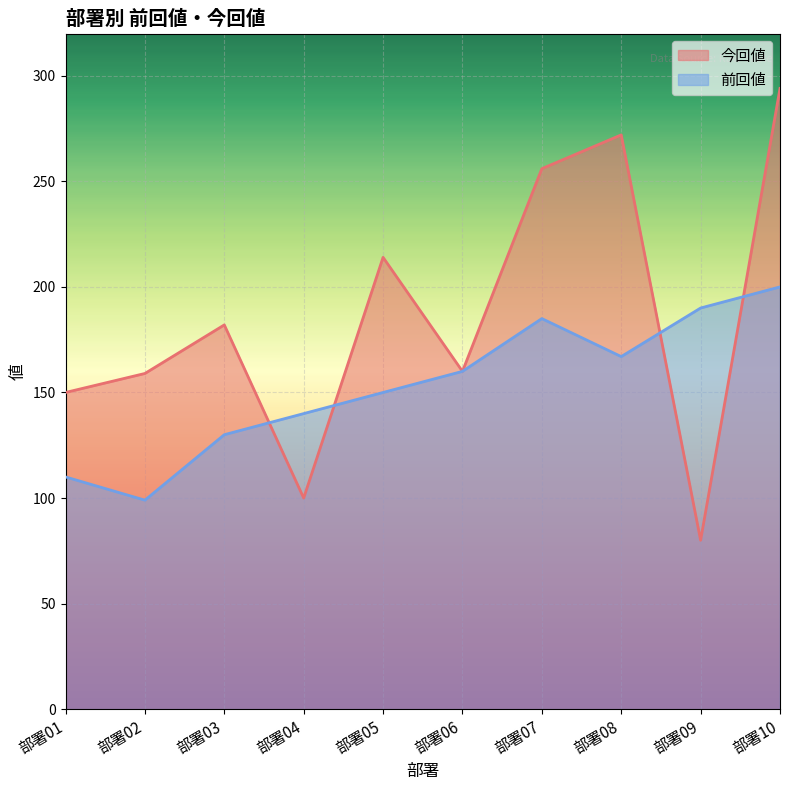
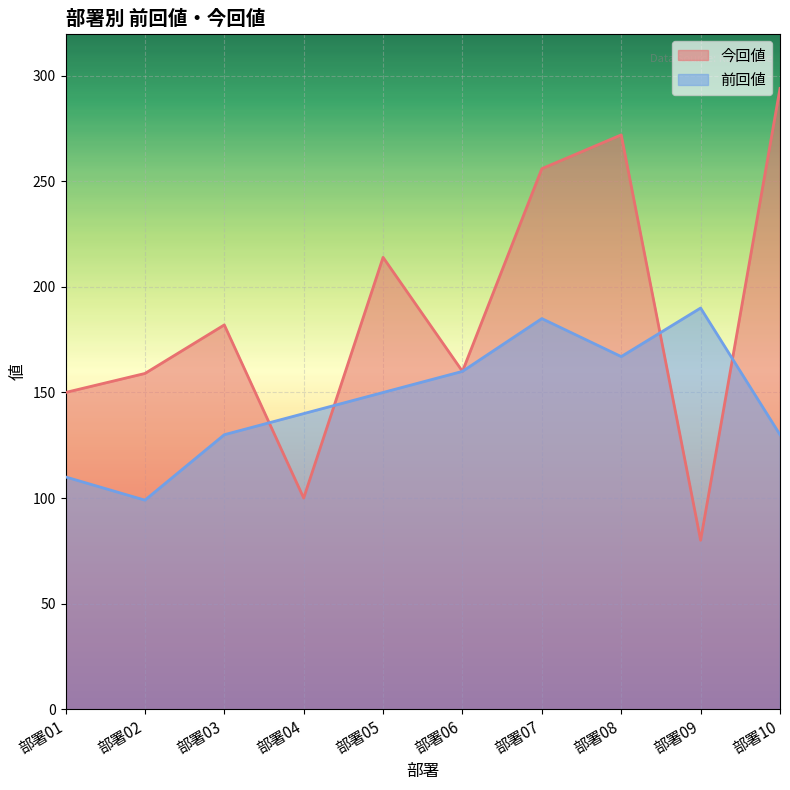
  {
    "今回値": {
      "部署01": 150,
      "部署02": 159,
      "部署03": 182,
      "部署04": 100,
      "部署05": 214,
      "部署07": 256,
      "部署08": 272,
      "部署09": 80,
      "部署10": 294
    },
    "前回値": {
      "部署01": 110,
      "部署02": 99,
      "部署03": 130,
      "部署04": 140,
      "部署05": 150,
      "部署07": 185,
      "部署08": 167,
      "部署09": 190,
-     "部署10": 200
+     "部署10": 130
    }
  }
